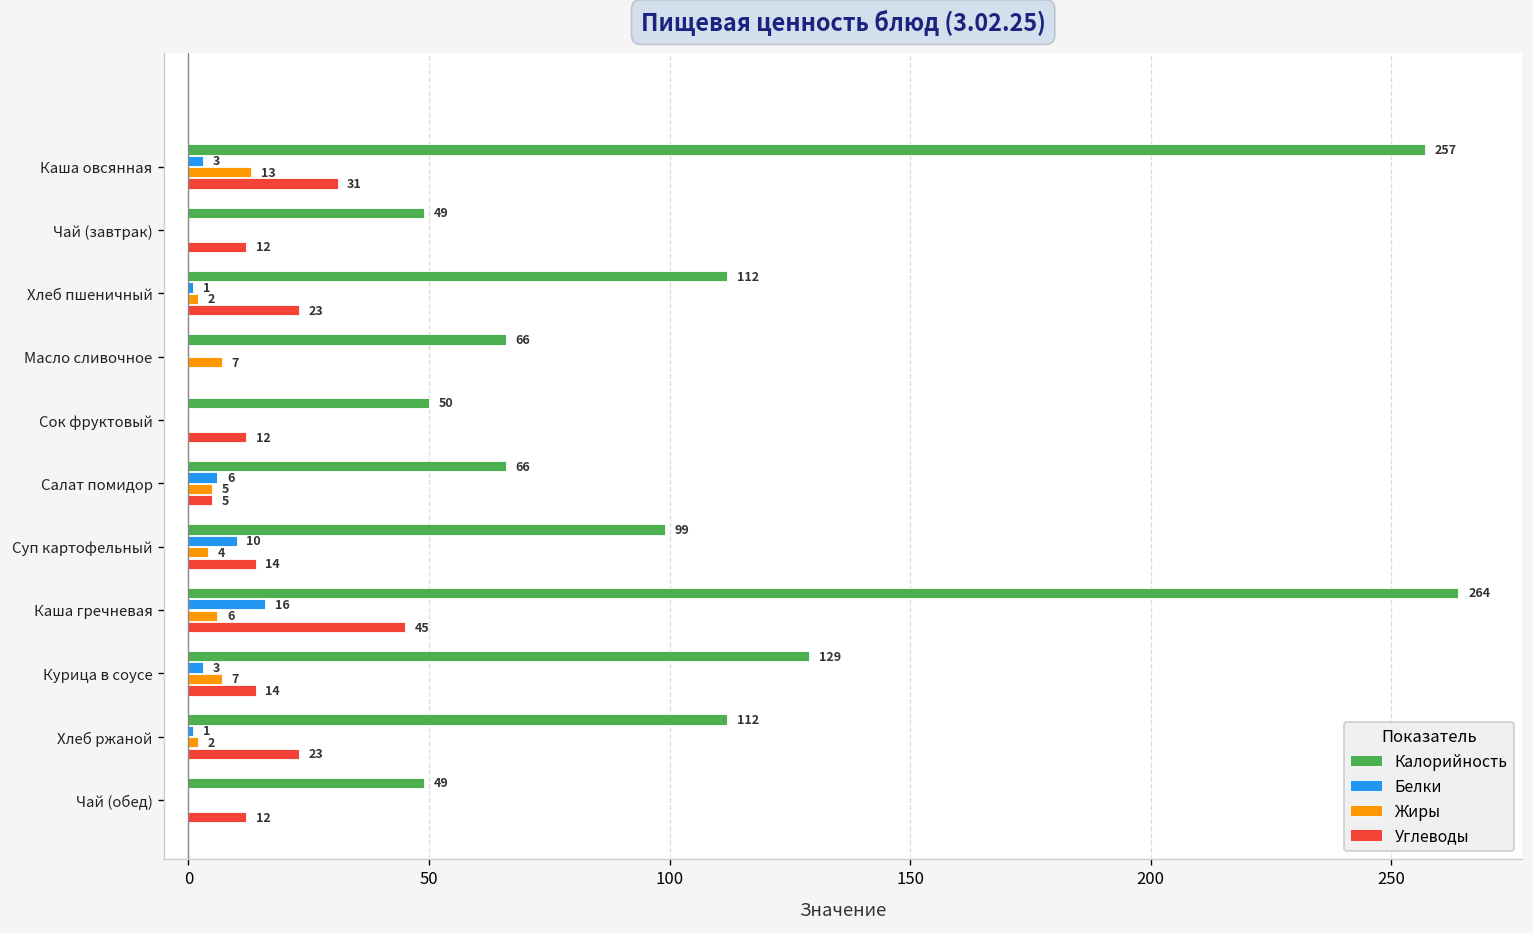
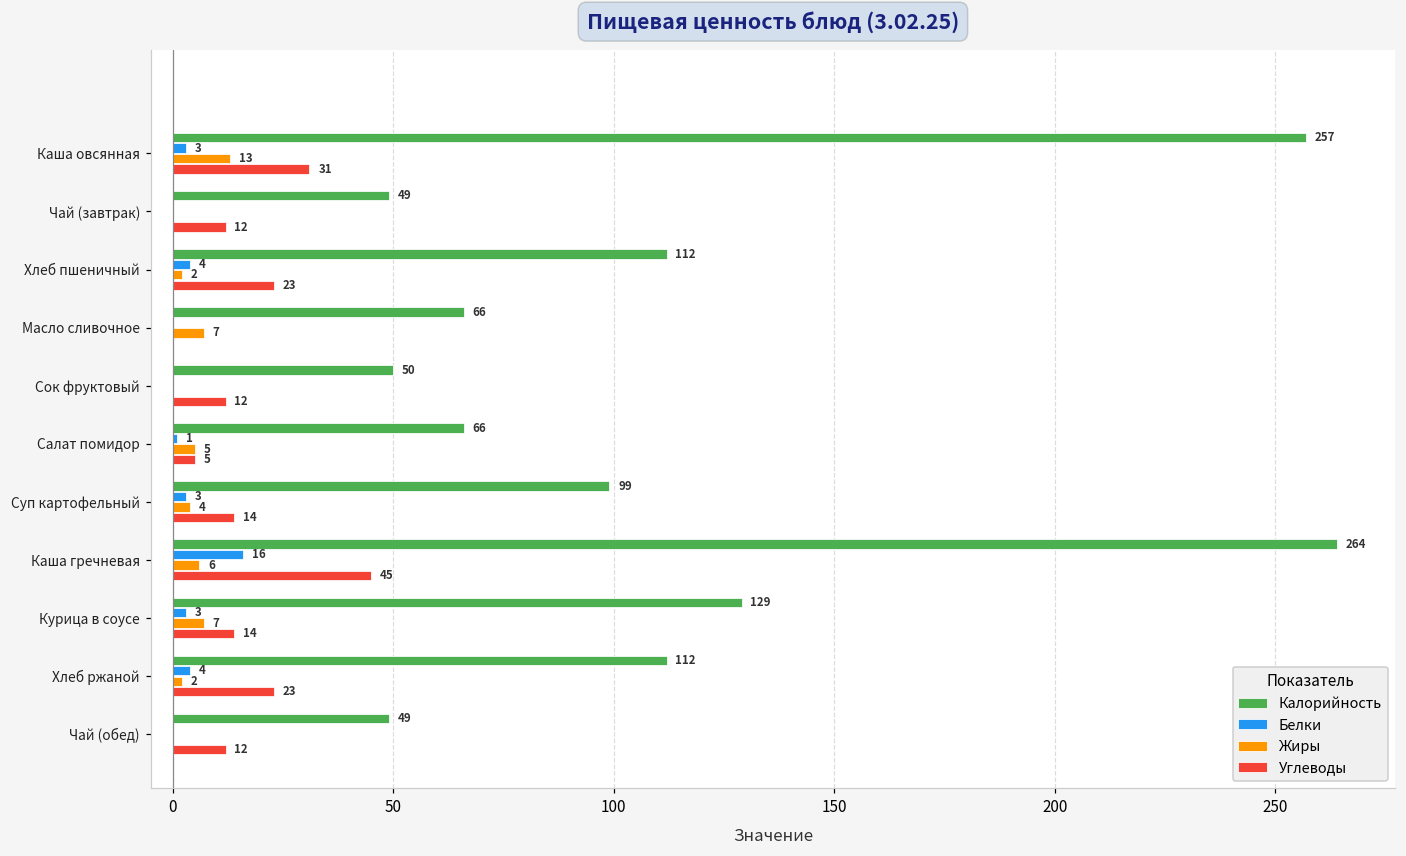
  {
    "Белки": {
      "Каша овсянная": 3,
-     "Хлеб пшеничный": 1,
-     "Салат помидор": 6,
-     "Суп картофельный": 10,
+     "Хлеб пшеничный": 4,
+     "Салат помидор": 1,
+     "Суп картофельный": 3,
      "Каша гречневая": 16,
      "Курица в соусе": 3,
-     "Хлеб ржаной": 1
+     "Хлеб ржаной": 4
    }
  }
